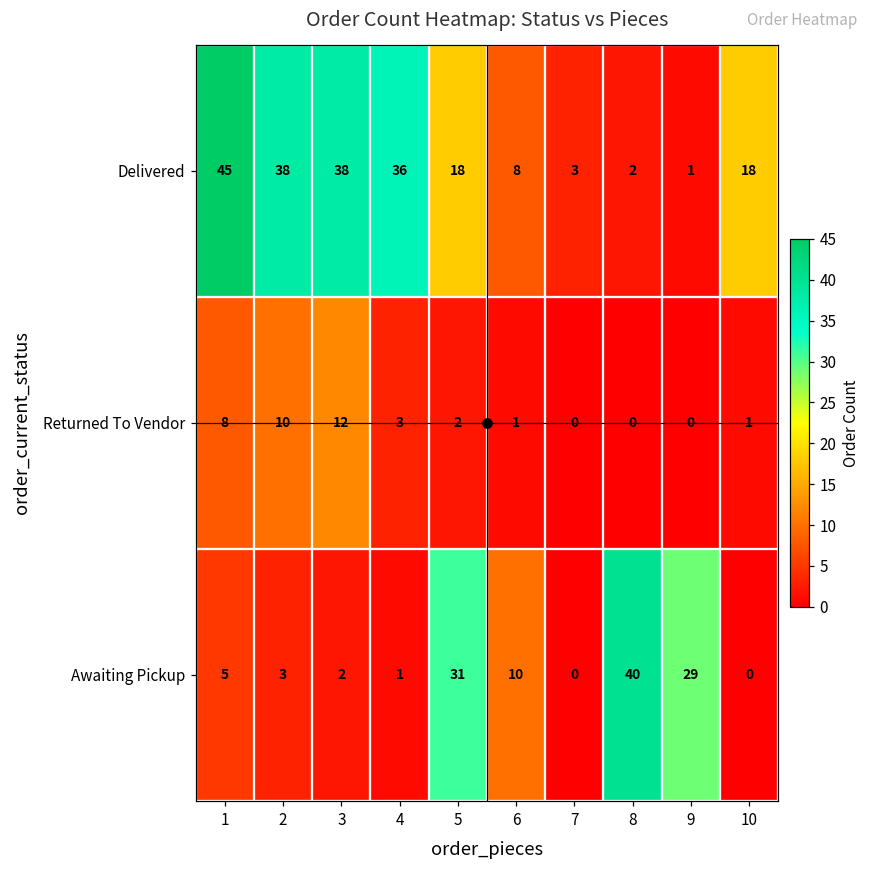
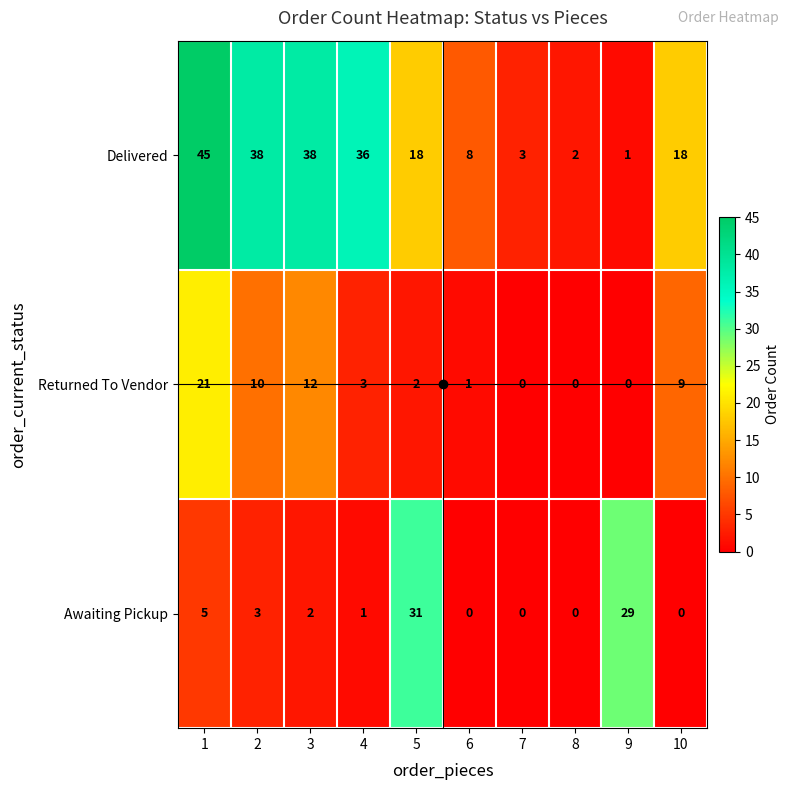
  {
    "Delivered": {
      "1": 45,
      "2": 38,
      "3": 38,
      "4": 36,
      "5": 18,
      "6": 8,
      "7": 3,
      "8": 2,
      "9": 1,
      "10": 18
    },
    "Returned To Vendor": {
-     "1": 8,
+     "1": 21,
      "2": 10,
      "3": 12,
      "4": 3,
      "5": 2,
      "6": 1,
      "7": 0,
      "8": 0,
      "9": 0,
-     "10": 1
+     "10": 9
    },
    "Awaiting Pickup": {
      "1": 5,
      "2": 3,
      "3": 2,
      "4": 1,
      "5": 31,
-     "6": 10,
+     "6": 0,
      "7": 0,
-     "8": 40,
+     "8": 0,
      "9": 29,
      "10": 0
    }
  }
